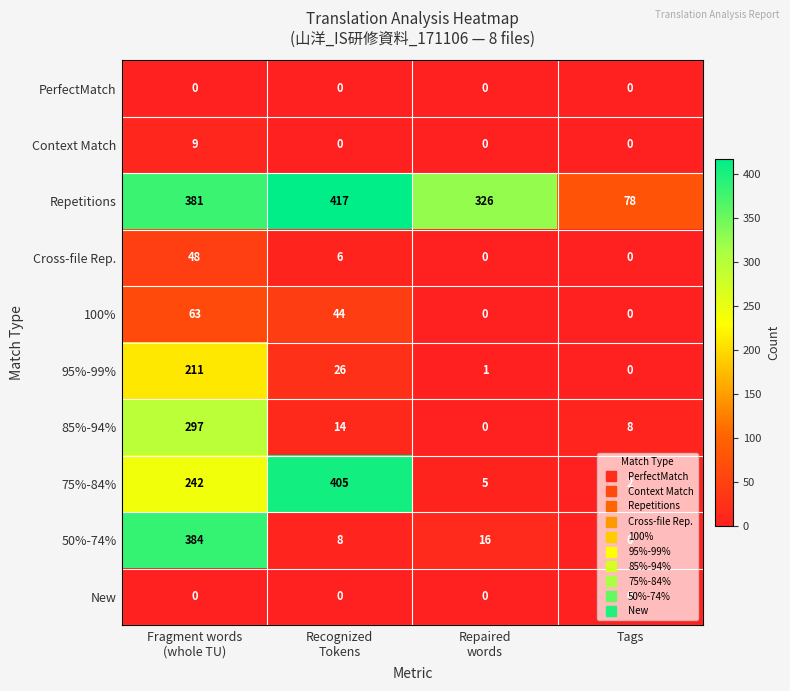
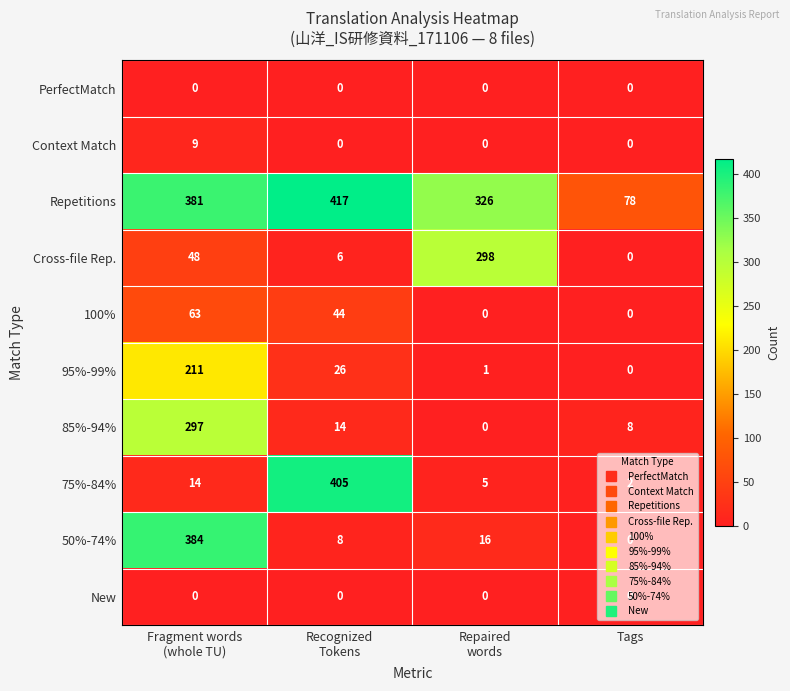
  {
    "PerfectMatch": {
      "Fragment words (whole TU)": 0,
      "Recognized Tokens": 0,
      "Repaired words": 0,
      "Tags": 0
    },
    "Context Match": {
      "Fragment words (whole TU)": 9,
      "Recognized Tokens": 0,
      "Repaired words": 0,
      "Tags": 0
    },
    "Repetitions": {
      "Fragment words (whole TU)": 381,
      "Recognized Tokens": 417,
      "Repaired words": 326,
      "Tags": 78
    },
    "Cross-file Rep.": {
      "Fragment words (whole TU)": 48,
      "Recognized Tokens": 6,
-     "Repaired words": 0,
+     "Repaired words": 298,
      "Tags": 0
    },
    "100%": {
      "Fragment words (whole TU)": 63,
      "Recognized Tokens": 44,
      "Repaired words": 0,
      "Tags": 0
    },
    "95%-99%": {
      "Fragment words (whole TU)": 211,
      "Recognized Tokens": 26,
      "Repaired words": 1,
      "Tags": 0
    },
    "85%-94%": {
      "Fragment words (whole TU)": 297,
      "Recognized Tokens": 14,
      "Repaired words": 0,
      "Tags": 8
    },
    "75%-84%": {
-     "Fragment words (whole TU)": 242,
+     "Fragment words (whole TU)": 14,
      "Recognized Tokens": 405,
      "Repaired words": 5
    },
    "50%-74%": {
      "Fragment words (whole TU)": 384,
      "Recognized Tokens": 8,
      "Repaired words": 16
    },
    "New": {
      "Fragment words (whole TU)": 0,
      "Recognized Tokens": 0,
      "Repaired words": 0
    }
  }
